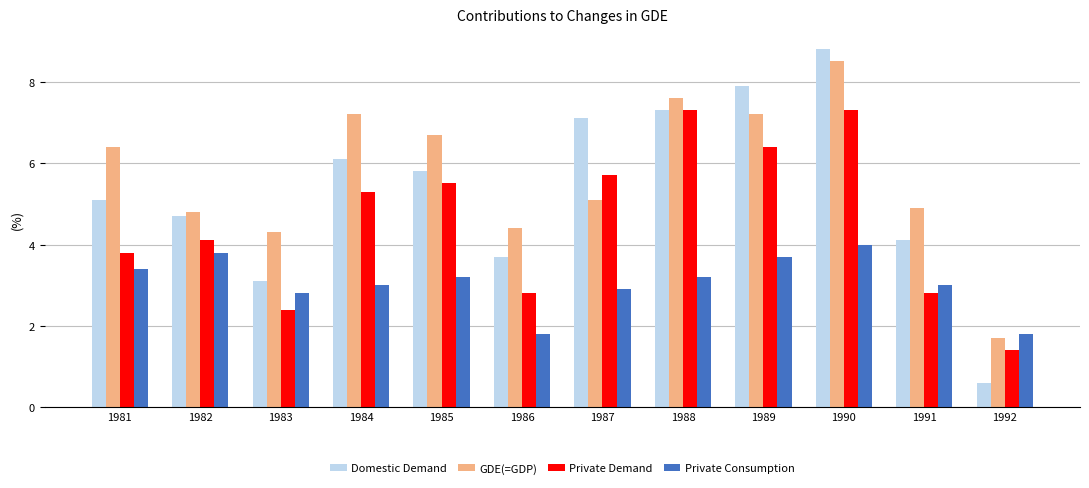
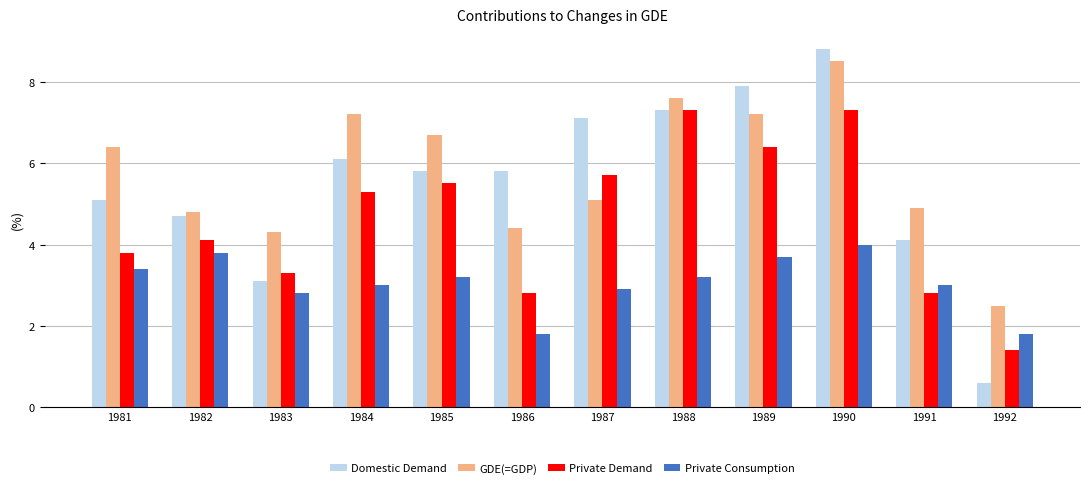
  {
    "Domestic Demand": {
      "1981": 5.1,
      "1982": 4.7,
      "1983": 3.1,
      "1984": 6.1,
      "1985": 5.8,
-     "1986": 3.7,
+     "1986": 5.8,
      "1987": 7.1,
      "1988": 7.3,
      "1989": 7.9,
      "1990": 8.8,
      "1991": 4.1,
      "1992": 0.6
    },
    "GDE(=GDP)": {
      "1981": 6.4,
      "1982": 4.8,
      "1983": 4.3,
      "1984": 7.2,
      "1985": 6.7,
      "1986": 4.4,
      "1987": 5.1,
      "1988": 7.6,
      "1989": 7.2,
      "1990": 8.5,
      "1991": 4.9,
-     "1992": 1.7
+     "1992": 2.5
    },
    "Private Demand": {
      "1981": 3.8,
      "1982": 4.1,
-     "1983": 2.4,
+     "1983": 3.3,
      "1984": 5.3,
      "1985": 5.5,
      "1986": 2.8,
      "1987": 5.7,
      "1988": 7.3,
      "1989": 6.4,
      "1990": 7.3,
      "1991": 2.8,
      "1992": 1.4
    },
    "Private Consumption": {
      "1981": 3.4,
      "1982": 3.8,
      "1983": 2.8,
      "1984": 3.0,
      "1985": 3.2,
      "1986": 1.8,
      "1987": 2.9,
      "1988": 3.2,
      "1989": 3.7,
      "1990": 4.0,
      "1991": 3.0,
      "1992": 1.8
    }
  }
